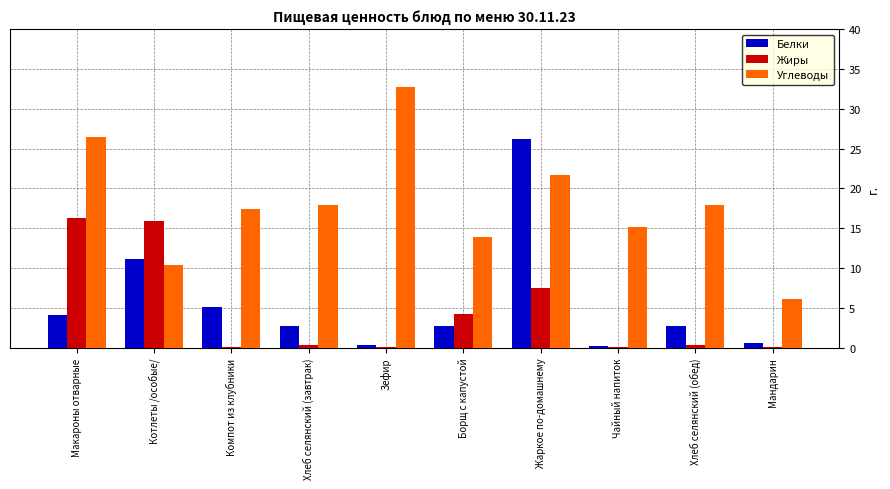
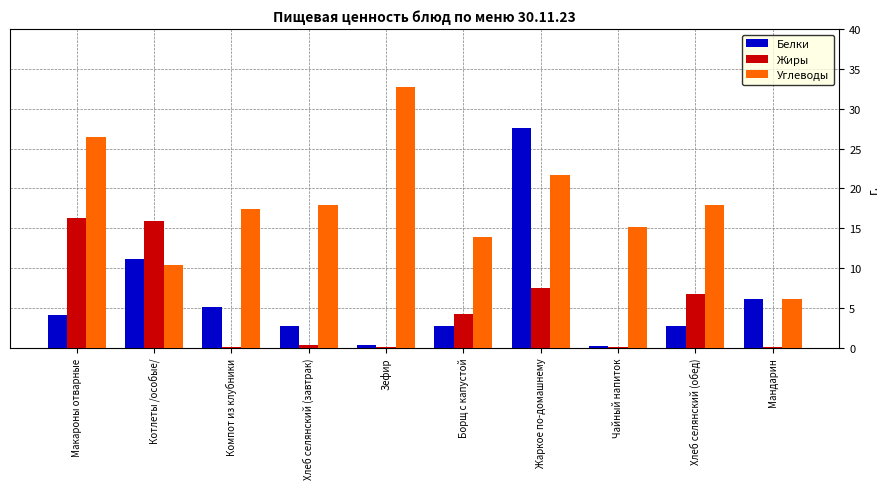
  {
    "Белки": {
      "Макароны отварные": 4,
      "Котлеты /особые/": 11,
      "Компот из клубники": 5,
      "Хлеб селянский (завтрак)": 3,
      "Зефир": 0,
      "Борщ с капустой": 3,
-     "Жаркое по-домашнему": 26,
+     "Жаркое по-домашнему": 28,
      "Хлеб селянский (обед)": 3,
-     "Мандарин": 1
+     "Мандарин": 6
    },
    "Жиры": {
      "Макароны отварные": 16,
      "Котлеты /особые/": 16,
      "Хлеб селянский (завтрак)": 0,
      "Борщ с капустой": 4,
      "Жаркое по-домашнему": 7,
-     "Хлеб селянский (обед)": 0
+     "Хлеб селянский (обед)": 7
    },
    "Углеводы": {
      "Макароны отварные": 26,
      "Котлеты /особые/": 10,
      "Компот из клубники": 17,
      "Хлеб селянский (завтрак)": 18,
      "Зефир": 33,
      "Борщ с капустой": 14,
      "Жаркое по-домашнему": 22,
      "Чайный напиток": 15,
      "Хлеб селянский (обед)": 18,
      "Мандарин": 6
    }
  }
